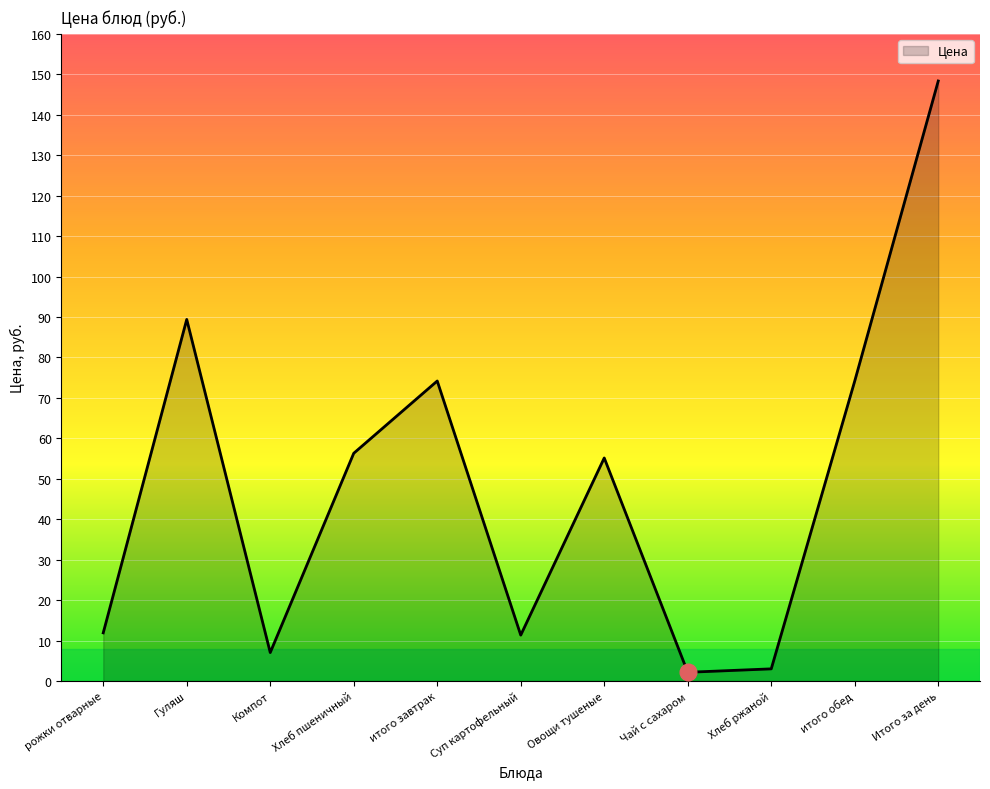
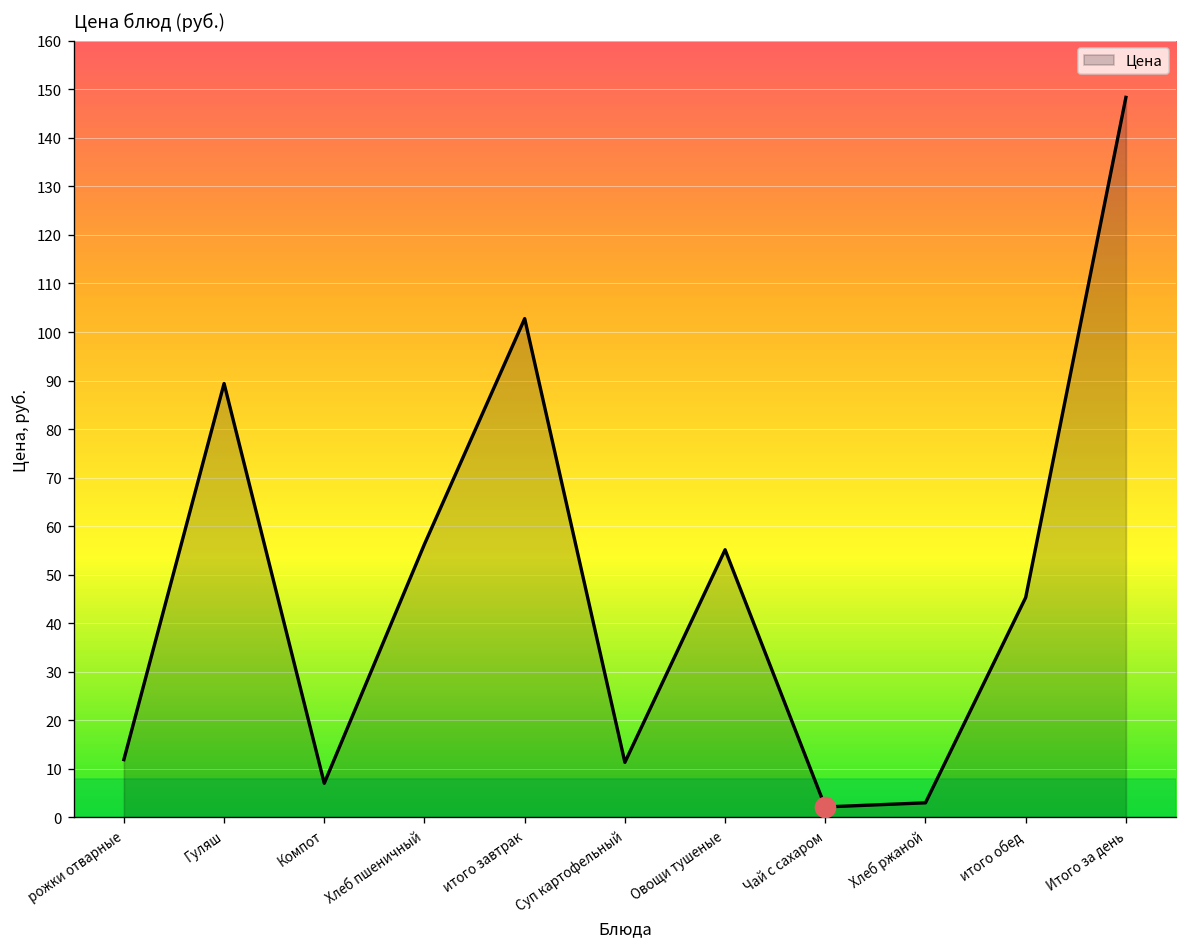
  {
    "Цена": {
      "рожки отварные": 12,
      "Гуляш": 89,
      "Хлеб пшеничный": 56,
-     "итого завтрак": 74,
+     "итого завтрак": 103,
      "Суп картофельный": 11,
      "Овощи тушеные": 55,
-     "итого обед": 74,
+     "итого обед": 45,
      "Итого за день": 148
    }
  }
